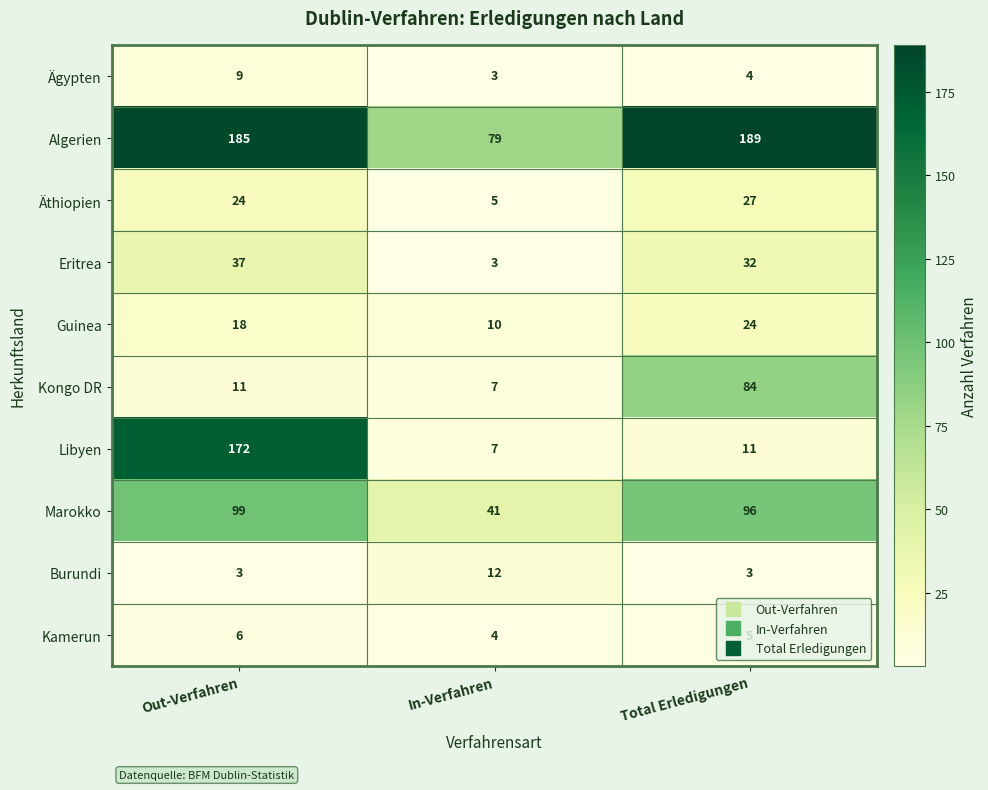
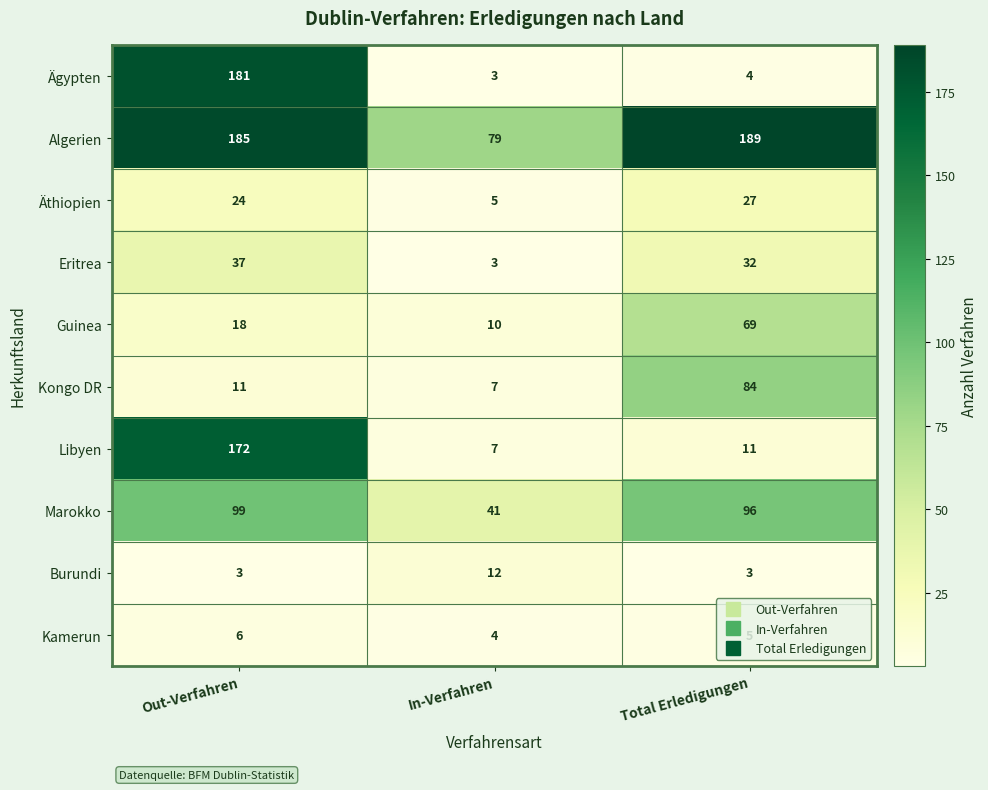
  {
    "Ägypten": {
-     "Out-Verfahren": 9,
+     "Out-Verfahren": 181,
      "In-Verfahren": 3,
      "Total Erledigungen": 4
    },
    "Algerien": {
      "Out-Verfahren": 185,
      "In-Verfahren": 79,
      "Total Erledigungen": 189
    },
    "Äthiopien": {
      "Out-Verfahren": 24,
      "In-Verfahren": 5,
      "Total Erledigungen": 27
    },
    "Eritrea": {
      "Out-Verfahren": 37,
      "In-Verfahren": 3,
      "Total Erledigungen": 32
    },
    "Guinea": {
      "Out-Verfahren": 18,
      "In-Verfahren": 10,
-     "Total Erledigungen": 24
+     "Total Erledigungen": 69
    },
    "Kongo DR": {
      "Out-Verfahren": 11,
      "In-Verfahren": 7,
      "Total Erledigungen": 84
    },
    "Libyen": {
      "Out-Verfahren": 172,
      "In-Verfahren": 7,
      "Total Erledigungen": 11
    },
    "Marokko": {
      "Out-Verfahren": 99,
      "In-Verfahren": 41,
      "Total Erledigungen": 96
    },
    "Burundi": {
      "Out-Verfahren": 3,
      "In-Verfahren": 12,
      "Total Erledigungen": 3
    },
    "Kamerun": {
      "Out-Verfahren": 6,
      "In-Verfahren": 4
    }
  }
